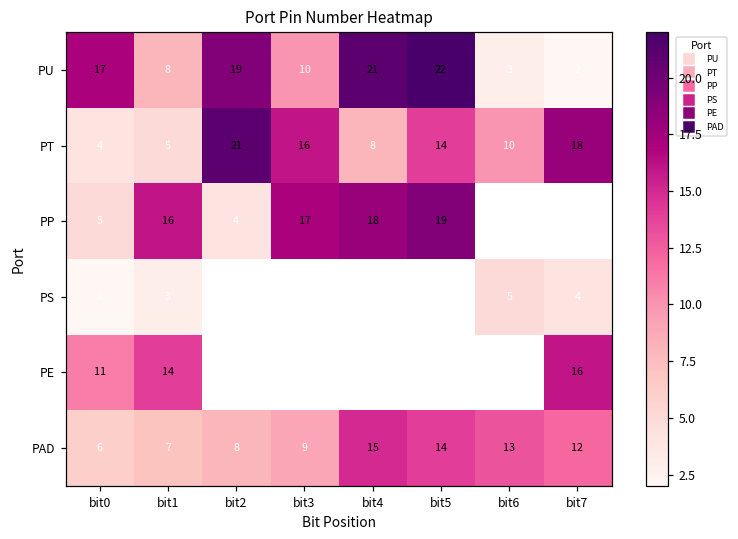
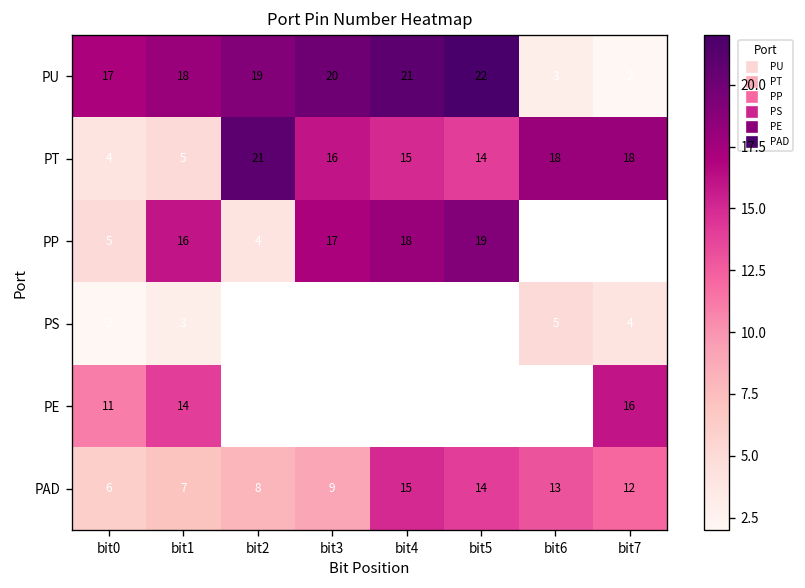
  {
    "PU": {
      "bit0": 17,
-     "bit1": 8,
+     "bit1": 18,
      "bit2": 19,
-     "bit3": 10,
+     "bit3": 20,
      "bit4": 21,
      "bit5": 22
    },
    "PT": {
      "bit2": 21,
      "bit3": 16,
-     "bit4": 8,
+     "bit4": 15,
      "bit5": 14,
-     "bit6": 10,
+     "bit6": 18,
      "bit7": 18
    },
    "PP": {
      "bit1": 16,
      "bit3": 17,
      "bit4": 18,
      "bit5": 19
    },
    "PE": {
      "bit0": 11,
      "bit1": 14,
      "bit7": 16
    },
    "PAD": {
      "bit0": 6,
      "bit1": 7,
      "bit2": 8,
      "bit3": 9,
      "bit4": 15,
      "bit5": 14,
      "bit6": 13,
      "bit7": 12
    }
  }
